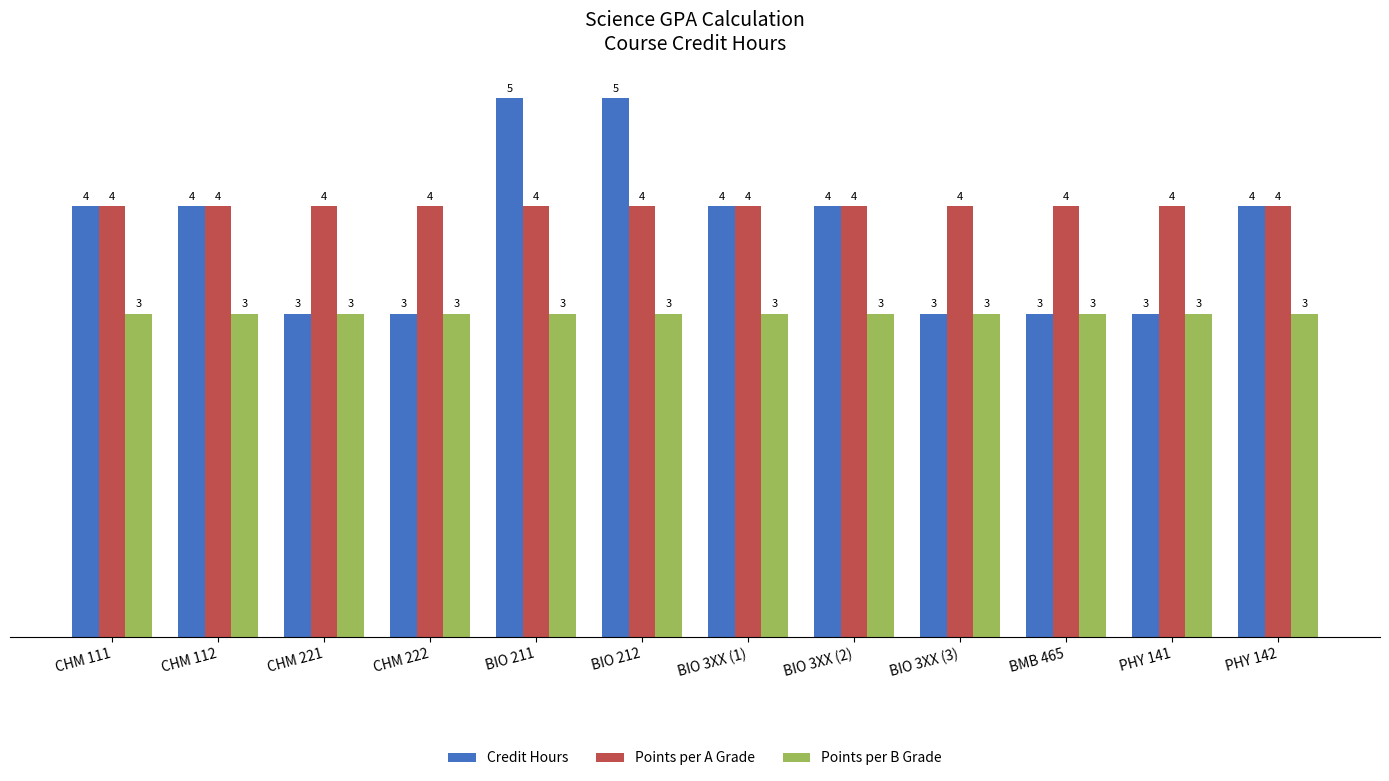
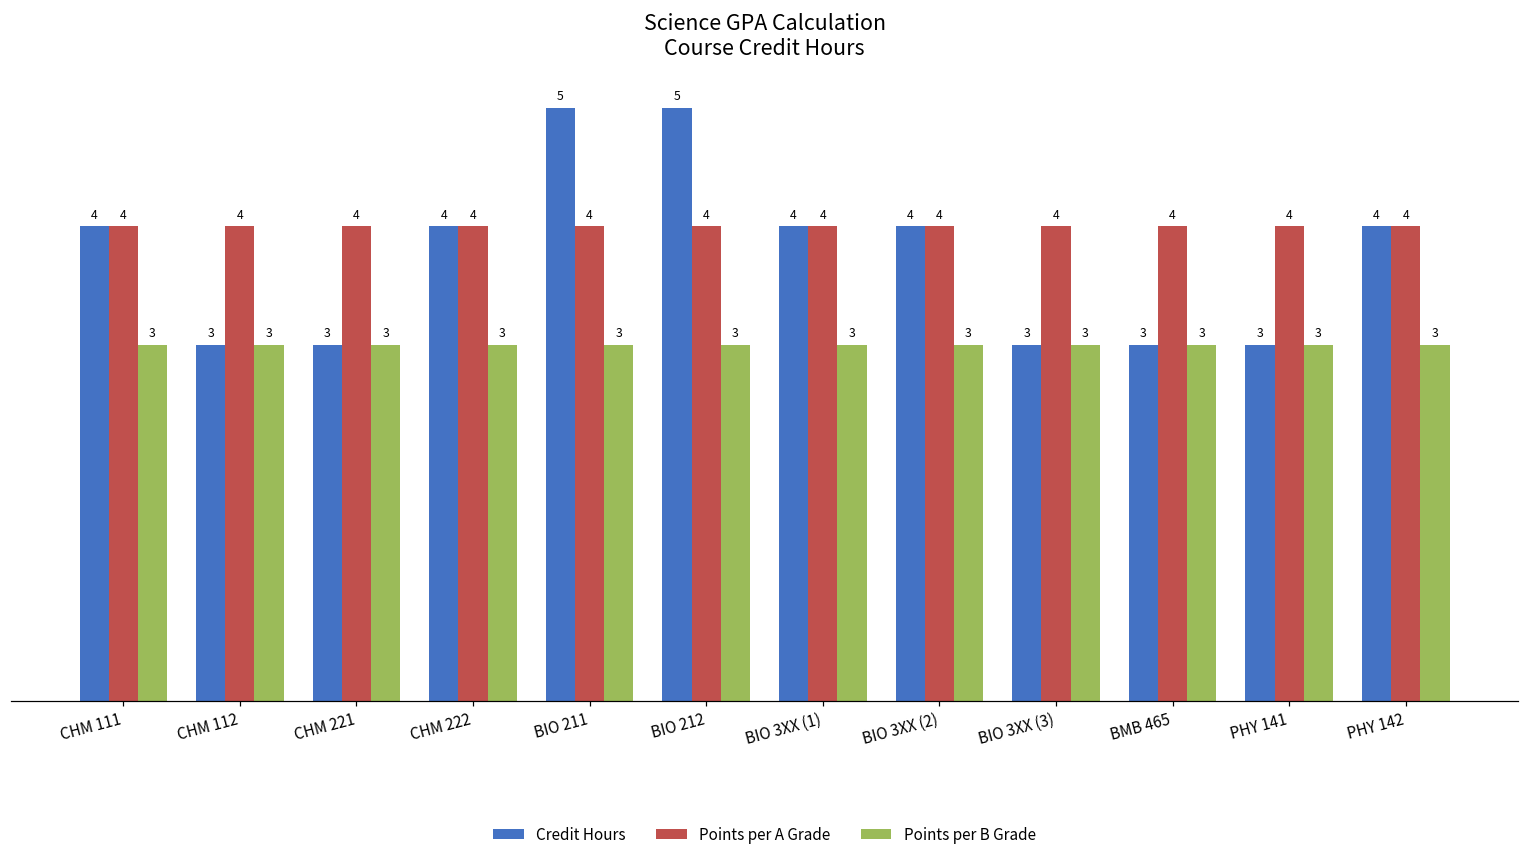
  {
    "Credit Hours": {
      "CHM 111": 4,
-     "CHM 112": 4,
+     "CHM 112": 3,
      "CHM 221": 3,
-     "CHM 222": 3,
+     "CHM 222": 4,
      "BIO 211": 5,
      "BIO 212": 5,
      "BIO 3XX (1)": 4,
      "BIO 3XX (2)": 4,
      "BIO 3XX (3)": 3,
      "BMB 465": 3,
      "PHY 141": 3,
      "PHY 142": 4
    },
    "Points per A Grade": {
      "CHM 111": 4,
      "CHM 112": 4,
      "CHM 221": 4,
      "CHM 222": 4,
      "BIO 211": 4,
      "BIO 212": 4,
      "BIO 3XX (1)": 4,
      "BIO 3XX (2)": 4,
      "BIO 3XX (3)": 4,
      "BMB 465": 4,
      "PHY 141": 4,
      "PHY 142": 4
    },
    "Points per B Grade": {
      "CHM 111": 3,
      "CHM 112": 3,
      "CHM 221": 3,
      "CHM 222": 3,
      "BIO 211": 3,
      "BIO 212": 3,
      "BIO 3XX (1)": 3,
      "BIO 3XX (2)": 3,
      "BIO 3XX (3)": 3,
      "BMB 465": 3,
      "PHY 141": 3,
      "PHY 142": 3
    }
  }
